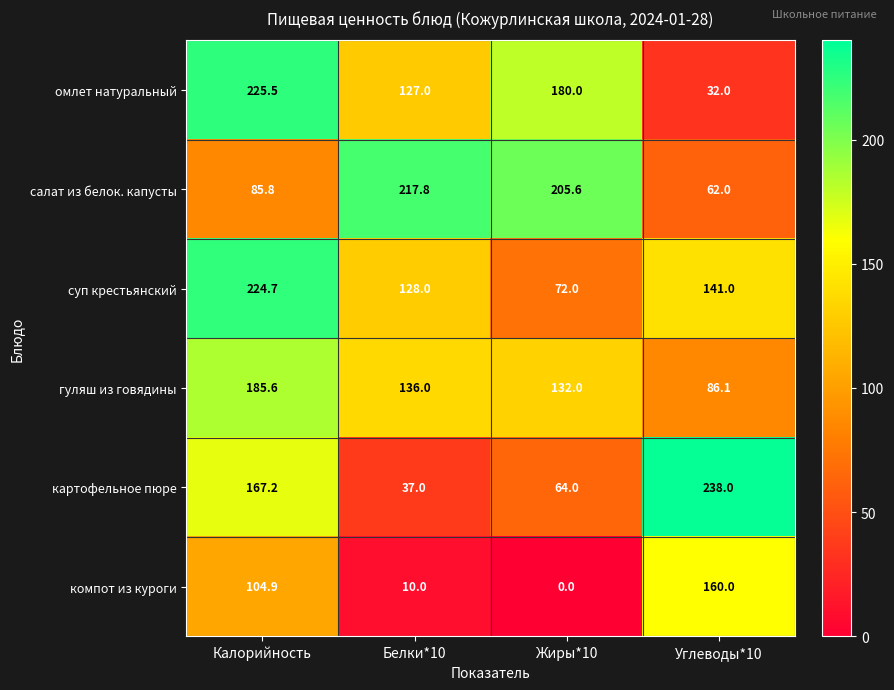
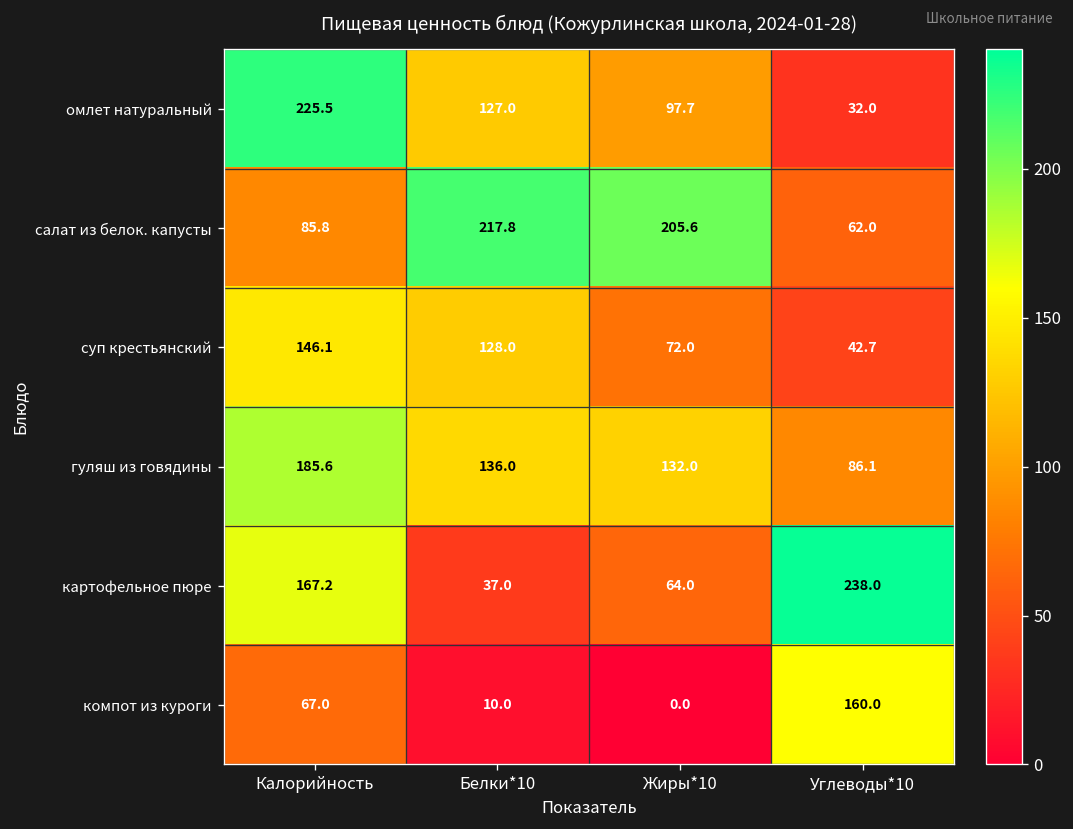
  {
    "омлет натуральный": {
      "Калорийность": 225.5,
      "Белки*10": 127.0,
-     "Жиры*10": 180.0,
+     "Жиры*10": 97.7,
      "Углеводы*10": 32.0
    },
    "салат из белок. капусты": {
      "Калорийность": 85.8,
      "Белки*10": 217.8,
      "Жиры*10": 205.6,
      "Углеводы*10": 62.0
    },
    "суп крестьянский": {
-     "Калорийность": 224.7,
+     "Калорийность": 146.1,
      "Белки*10": 128.0,
      "Жиры*10": 72.0,
-     "Углеводы*10": 141.0
+     "Углеводы*10": 42.7
    },
    "гуляш из говядины": {
      "Калорийность": 185.6,
      "Белки*10": 136.0,
      "Жиры*10": 132.0,
      "Углеводы*10": 86.1
    },
    "картофельное пюре": {
      "Калорийность": 167.2,
      "Белки*10": 37.0,
      "Жиры*10": 64.0,
      "Углеводы*10": 238.0
    },
    "компот из куроги": {
-     "Калорийность": 104.9,
+     "Калорийность": 67.0,
      "Белки*10": 10.0,
      "Жиры*10": 0.0,
      "Углеводы*10": 160.0
    }
  }
